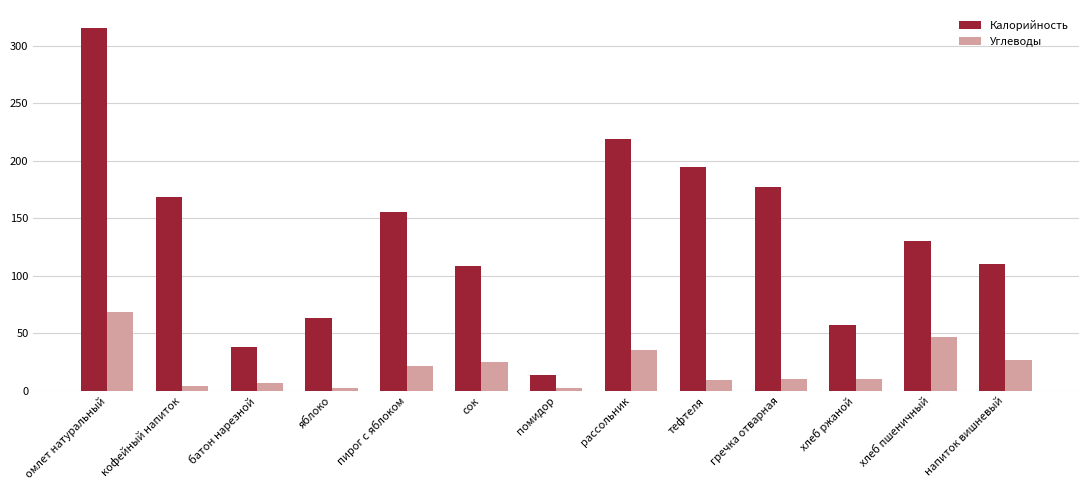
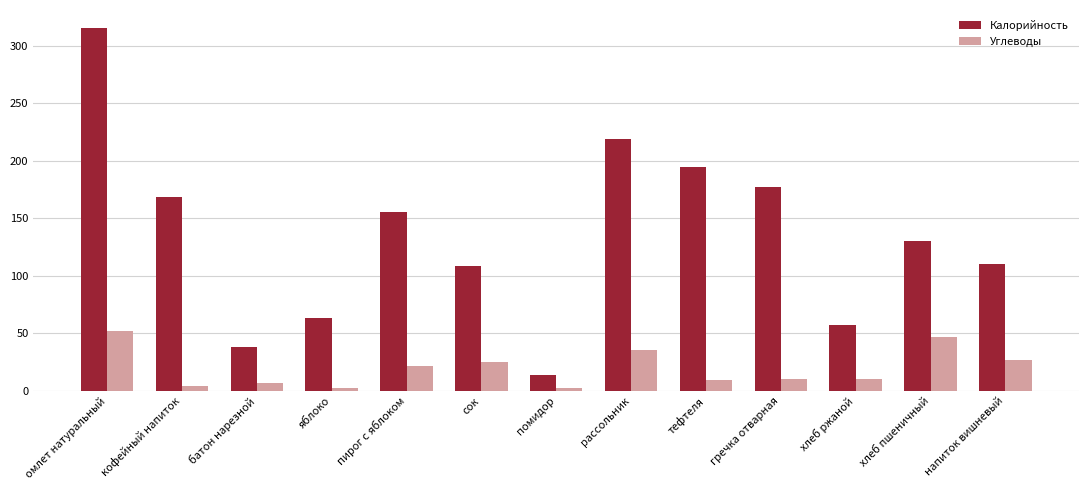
  {
    "Калорийность": {
      "омлет натуральный": 315,
      "кофейный напиток": 168,
      "батон нарезной": 38,
      "яблоко": 63,
      "пирог с яблоком": 155,
      "сок": 108,
      "помидор": 14,
      "рассольник": 219,
      "тефтеля": 194,
      "гречка отварная": 177,
      "хлеб ржаной": 58,
      "хлеб пшеничный": 130,
      "напиток вишневый": 110
    },
    "Углеводы": {
-     "омлет натуральный": 69,
+     "омлет натуральный": 52,
      "кофейный напиток": 4,
      "батон нарезной": 6,
      "яблоко": 3,
      "пирог с яблоком": 21,
      "сок": 25,
      "помидор": 3,
      "рассольник": 35,
      "тефтеля": 9,
      "гречка отварная": 11,
      "хлеб ржаной": 10,
      "хлеб пшеничный": 47,
      "напиток вишневый": 27
    }
  }
